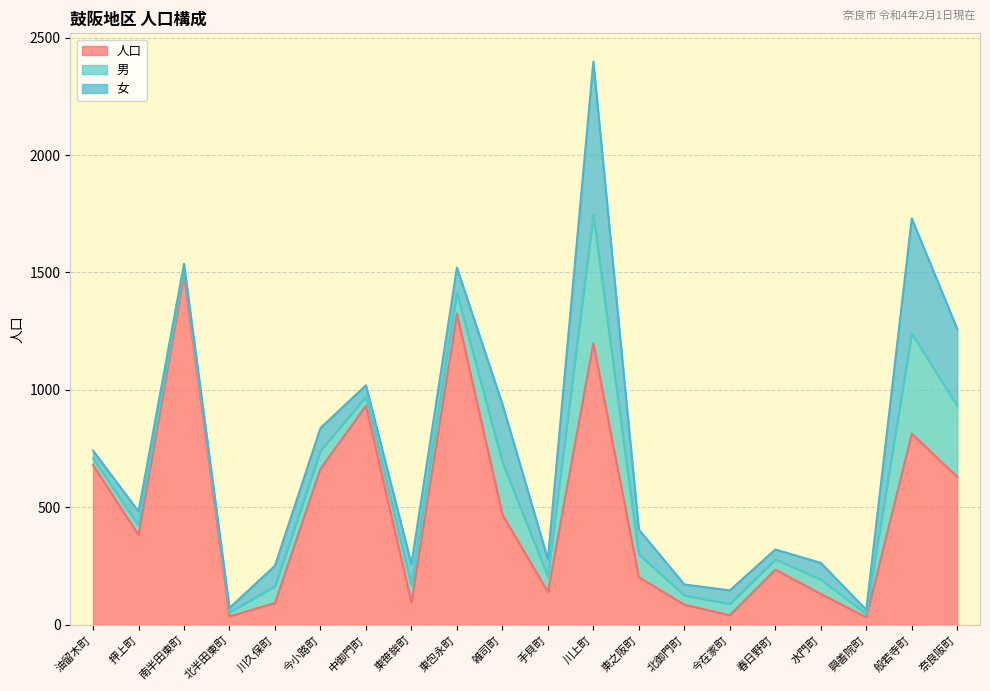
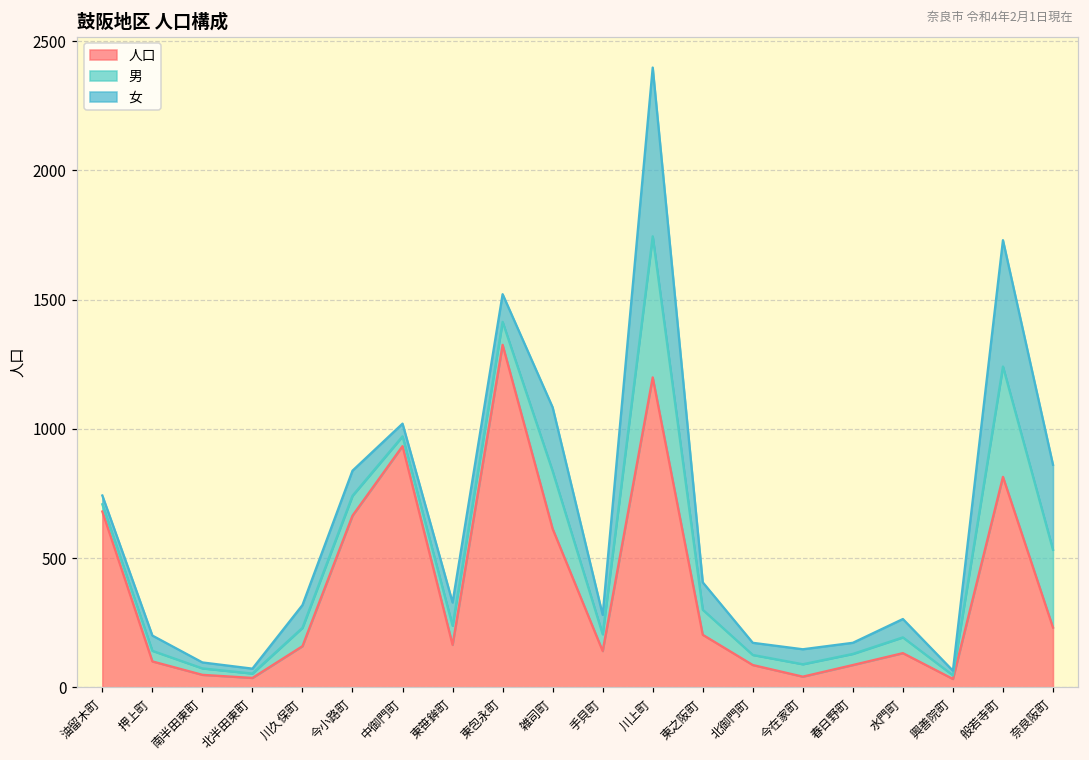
  {
    "人口": {
      "油留木町": 680,
-     "押上町": 380,
-     "南半田東町": 1490,
+     "押上町": 100,
+     "南半田東町": 50,
      "北半田東町": 40,
-     "川久保町": 90,
+     "川久保町": 160,
      "今小路町": 660,
      "中御門町": 930,
-     "東笹鉾町": 100,
+     "東笹鉾町": 160,
      "東包永町": 1330,
-     "雑司町": 470,
+     "雑司町": 610,
      "手貝町": 140,
      "川上町": 1200,
      "東之阪町": 200,
      "北御門町": 90,
      "今在家町": 40,
-     "春日野町": 240,
+     "春日野町": 90,
      "水門町": 130,
      "興善院町": 30,
      "般若寺町": 810,
-     "奈良阪町": 630
+     "奈良阪町": 230
    }
  }
